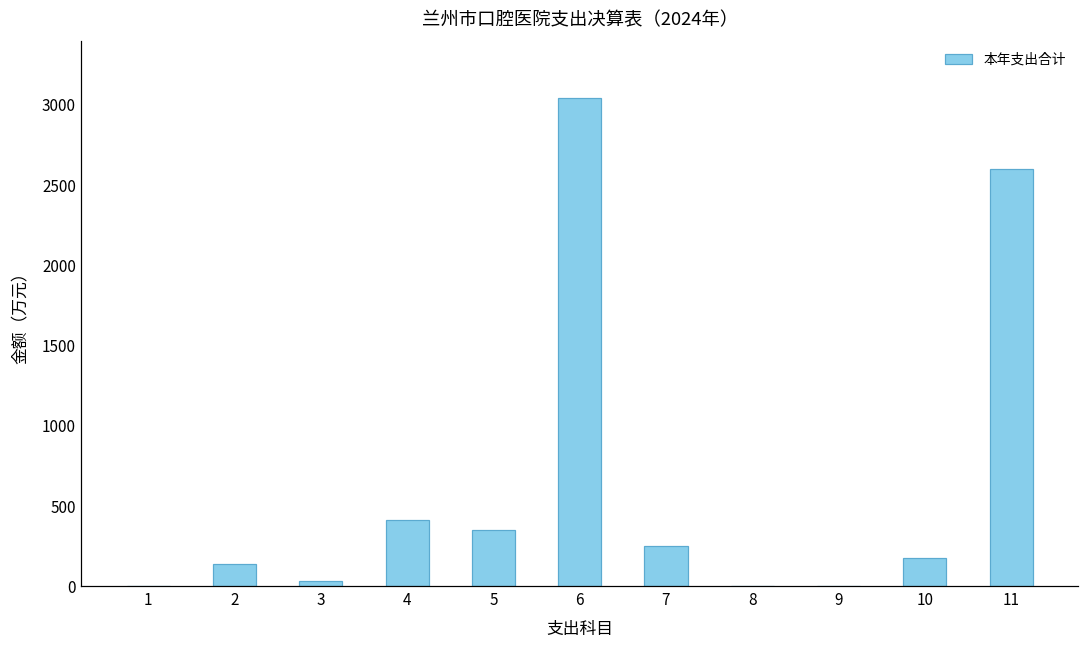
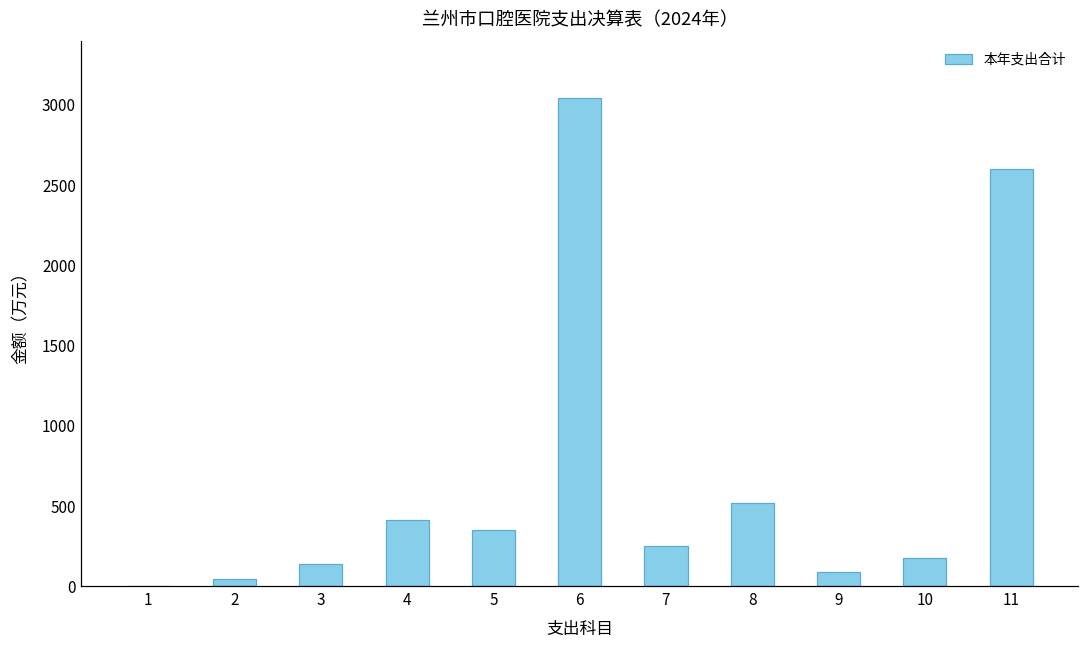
  {
-   "2": 140,
-   "3": 30,
+   "2": 40,
+   "3": 140,
    "4": 410,
    "5": 350,
    "6": 3040,
    "7": 250,
-   "8": 0,
-   "9": 0,
+   "8": 520,
+   "9": 90,
    "10": 180,
    "11": 2600
  }
